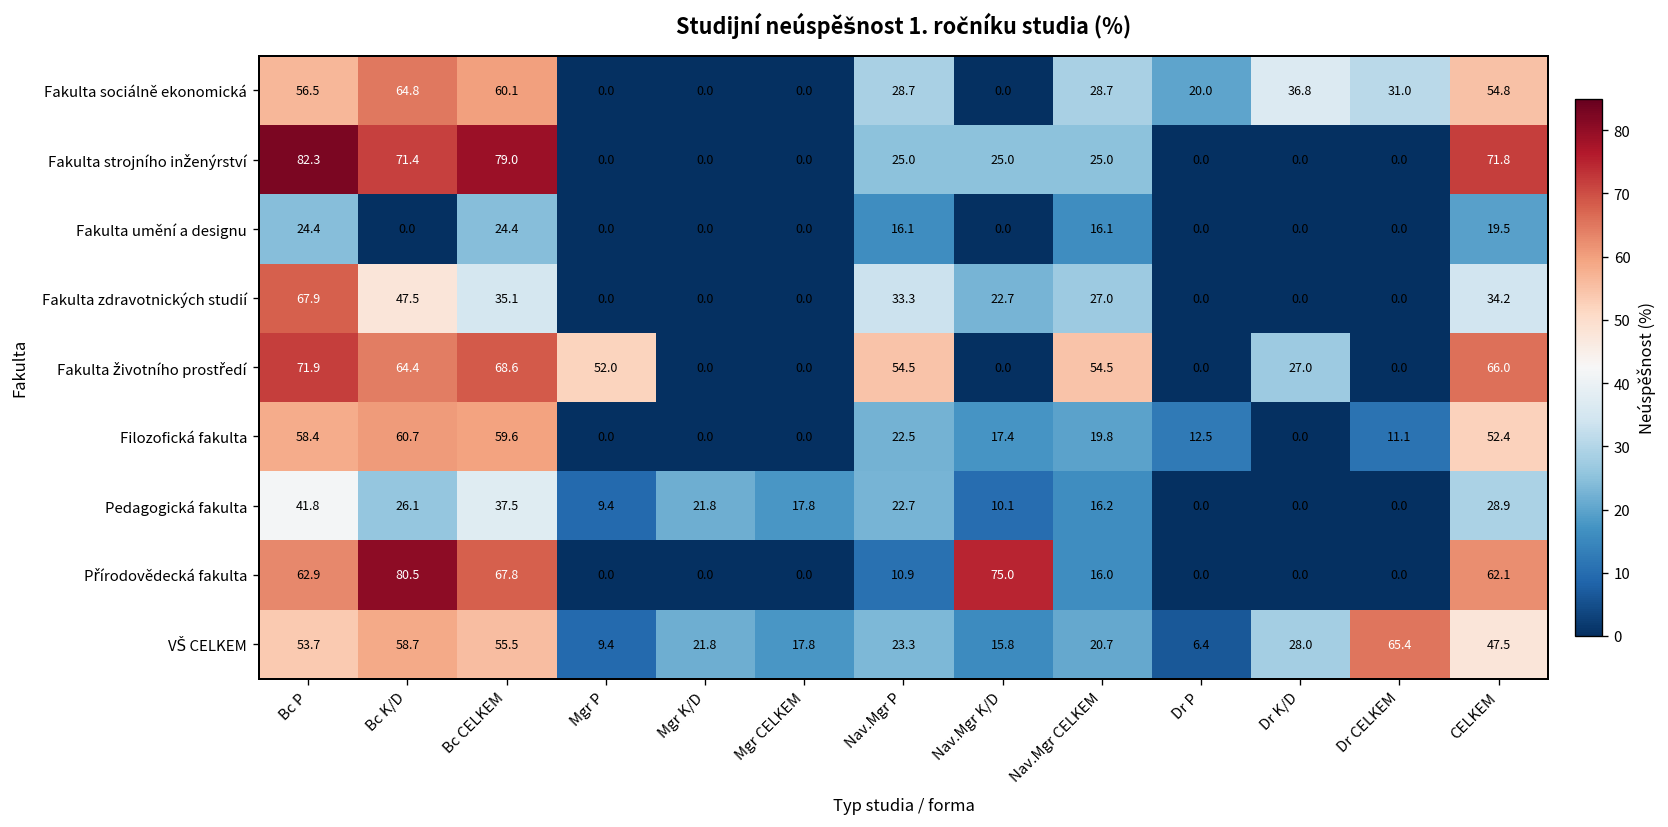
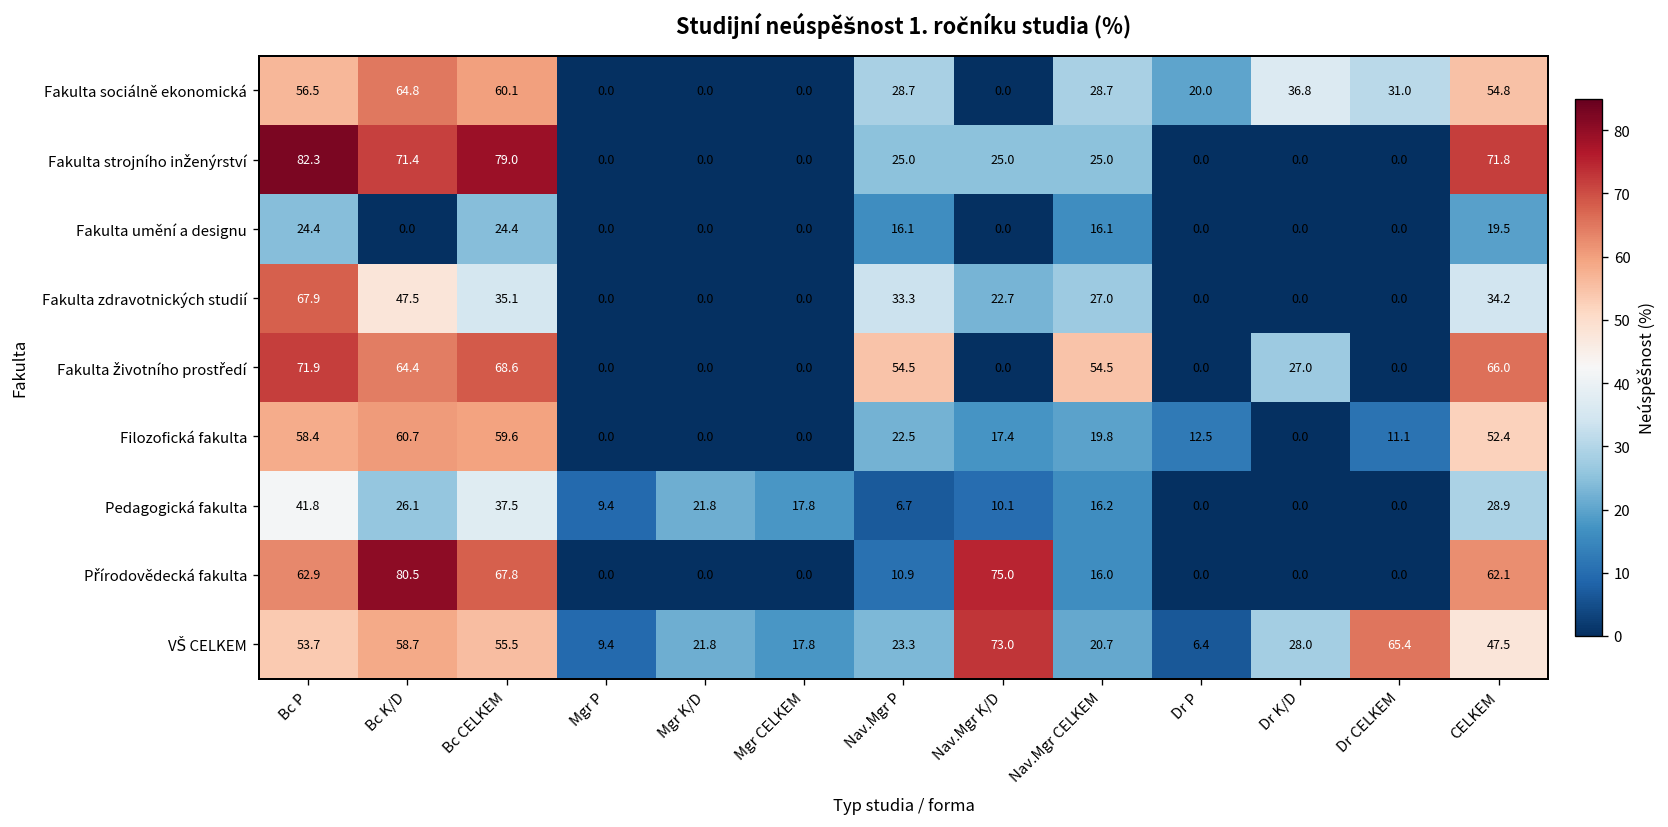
  {
    "Fakulta sociálně ekonomická": {
      "Bc P": 56.5,
      "Bc K/D": 64.8,
      "Bc CELKEM": 60.1,
      "Mgr P": 0.0,
      "Mgr K/D": 0.0,
      "Mgr CELKEM": 0.0,
      "Nav.Mgr P": 28.7,
      "Nav.Mgr K/D": 0.0,
      "Nav.Mgr CELKEM": 28.7,
      "Dr P": 20.0,
      "Dr K/D": 36.8,
      "Dr CELKEM": 31.0,
      "CELKEM": 54.8
    },
    "Fakulta strojního inženýrství": {
      "Bc P": 82.3,
      "Bc K/D": 71.4,
      "Bc CELKEM": 79.0,
      "Mgr P": 0.0,
      "Mgr K/D": 0.0,
      "Mgr CELKEM": 0.0,
      "Nav.Mgr P": 25.0,
      "Nav.Mgr K/D": 25.0,
      "Nav.Mgr CELKEM": 25.0,
      "Dr P": 0.0,
      "Dr K/D": 0.0,
      "Dr CELKEM": 0.0,
      "CELKEM": 71.8
    },
    "Fakulta umění a designu": {
      "Bc P": 24.4,
      "Bc K/D": 0.0,
      "Bc CELKEM": 24.4,
      "Mgr P": 0.0,
      "Mgr K/D": 0.0,
      "Mgr CELKEM": 0.0,
      "Nav.Mgr P": 16.1,
      "Nav.Mgr K/D": 0.0,
      "Nav.Mgr CELKEM": 16.1,
      "Dr P": 0.0,
      "Dr K/D": 0.0,
      "Dr CELKEM": 0.0,
      "CELKEM": 19.5
    },
    "Fakulta zdravotnických studií": {
      "Bc P": 67.9,
      "Bc K/D": 47.5,
      "Bc CELKEM": 35.1,
      "Mgr P": 0.0,
      "Mgr K/D": 0.0,
      "Mgr CELKEM": 0.0,
      "Nav.Mgr P": 33.3,
      "Nav.Mgr K/D": 22.7,
      "Nav.Mgr CELKEM": 27.0,
      "Dr P": 0.0,
      "Dr K/D": 0.0,
      "Dr CELKEM": 0.0,
      "CELKEM": 34.2
    },
    "Fakulta životního prostředí": {
      "Bc P": 71.9,
      "Bc K/D": 64.4,
      "Bc CELKEM": 68.6,
-     "Mgr P": 52.0,
+     "Mgr P": 0.0,
      "Mgr K/D": 0.0,
      "Mgr CELKEM": 0.0,
      "Nav.Mgr P": 54.5,
      "Nav.Mgr K/D": 0.0,
      "Nav.Mgr CELKEM": 54.5,
      "Dr P": 0.0,
      "Dr K/D": 27.0,
      "Dr CELKEM": 0.0,
      "CELKEM": 66.0
    },
    "Filozofická fakulta": {
      "Bc P": 58.4,
      "Bc K/D": 60.7,
      "Bc CELKEM": 59.6,
      "Mgr P": 0.0,
      "Mgr K/D": 0.0,
      "Mgr CELKEM": 0.0,
      "Nav.Mgr P": 22.5,
      "Nav.Mgr K/D": 17.4,
      "Nav.Mgr CELKEM": 19.8,
      "Dr P": 12.5,
      "Dr K/D": 0.0,
      "Dr CELKEM": 11.1,
      "CELKEM": 52.4
    },
    "Pedagogická fakulta": {
      "Bc P": 41.8,
      "Bc K/D": 26.1,
      "Bc CELKEM": 37.5,
      "Mgr P": 9.4,
      "Mgr K/D": 21.8,
      "Mgr CELKEM": 17.8,
-     "Nav.Mgr P": 22.7,
+     "Nav.Mgr P": 6.7,
      "Nav.Mgr K/D": 10.1,
      "Nav.Mgr CELKEM": 16.2,
      "Dr P": 0.0,
      "Dr K/D": 0.0,
      "Dr CELKEM": 0.0,
      "CELKEM": 28.9
    },
    "Přírodovědecká fakulta": {
      "Bc P": 62.9,
      "Bc K/D": 80.5,
      "Bc CELKEM": 67.8,
      "Mgr P": 0.0,
      "Mgr K/D": 0.0,
      "Mgr CELKEM": 0.0,
      "Nav.Mgr P": 10.9,
      "Nav.Mgr K/D": 75.0,
      "Nav.Mgr CELKEM": 16.0,
      "Dr P": 0.0,
      "Dr K/D": 0.0,
      "Dr CELKEM": 0.0,
      "CELKEM": 62.1
    },
    "VŠ CELKEM": {
      "Bc P": 53.7,
      "Bc K/D": 58.7,
      "Bc CELKEM": 55.5,
      "Mgr P": 9.4,
      "Mgr K/D": 21.8,
      "Mgr CELKEM": 17.8,
      "Nav.Mgr P": 23.3,
-     "Nav.Mgr K/D": 15.8,
+     "Nav.Mgr K/D": 73.0,
      "Nav.Mgr CELKEM": 20.7,
      "Dr P": 6.4,
      "Dr K/D": 28.0,
      "Dr CELKEM": 65.4,
      "CELKEM": 47.5
    }
  }
